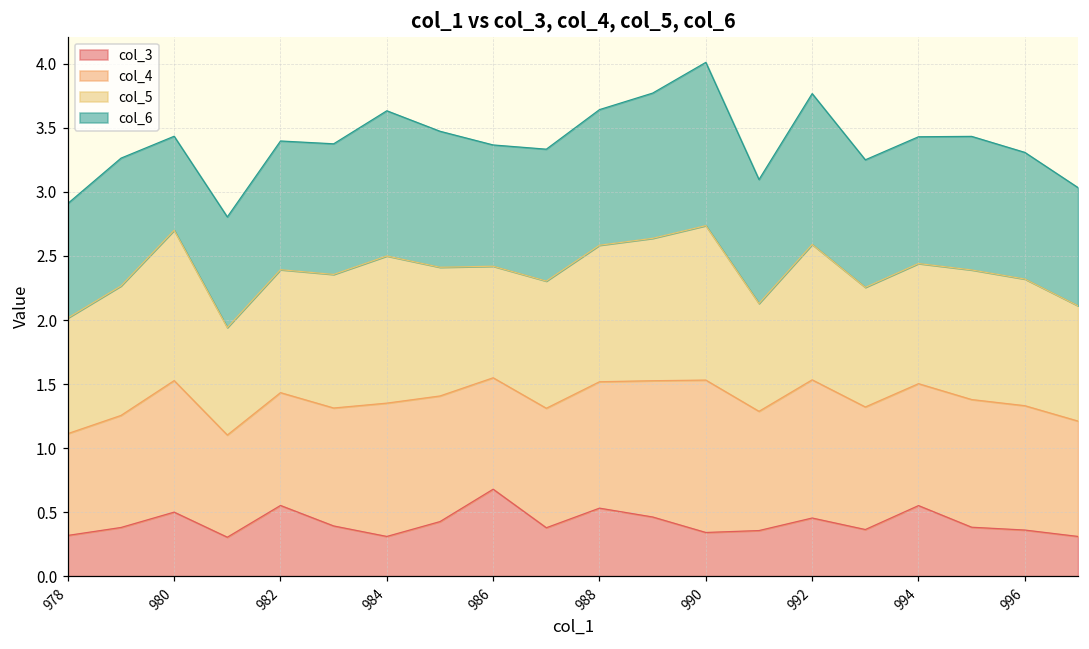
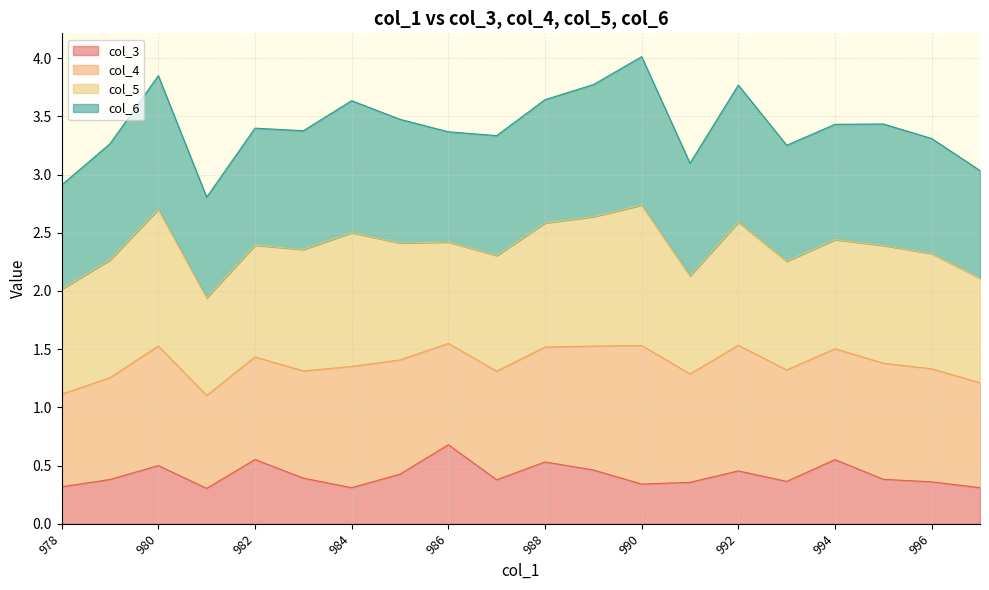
  {
    "col_3": {
      "978": 0.32,
      "980": 0.50,
      "982": 0.55,
      "984": 0.31,
      "986": 0.68,
      "988": 0.53,
      "990": 0.34,
      "992": 0.45,
      "994": 0.55,
      "996": 0.36
    },
    "col_6": {
      "978": 0.89,
-     "980": 0.73,
+     "980": 1.15,
      "982": 1.01,
      "984": 1.13,
      "986": 0.95,
      "988": 1.06,
      "990": 1.28,
      "992": 1.18,
      "994": 0.99,
      "996": 0.99
    }
  }
